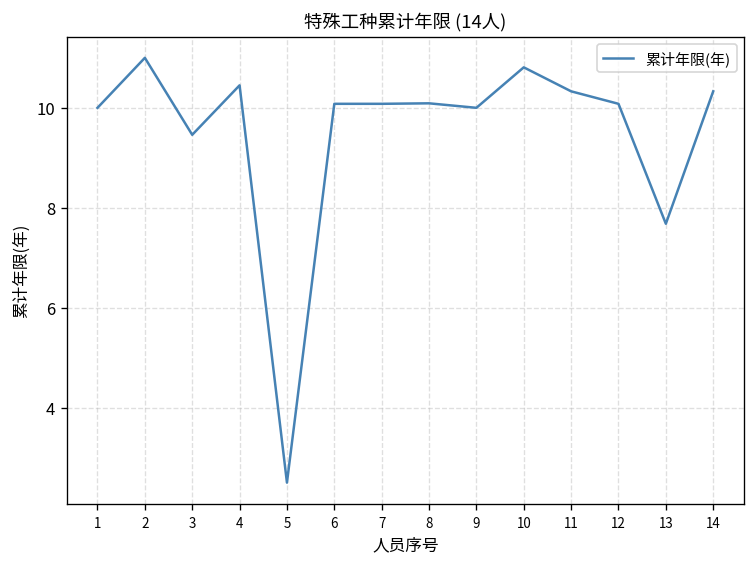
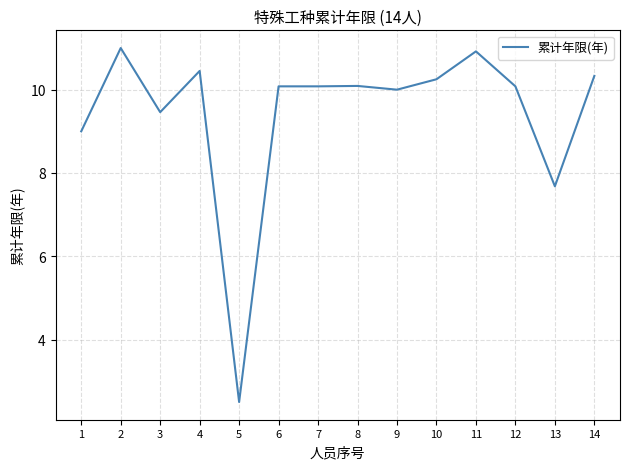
  {
-   "1": 10,
+   "1": 9,
    "2": 11.0,
    "3": 9.5,
    "4": 10.5,
    "5": 2.5,
    "6": 10.1,
    "7": 10.1,
    "8": 10.1,
    "9": 10.0,
-   "10": 10.8,
-   "11": 10.3,
+   "10": 10.3,
+   "11": 10.9,
    "12": 10.1,
    "13": 7.7,
    "14": 10.3
  }
